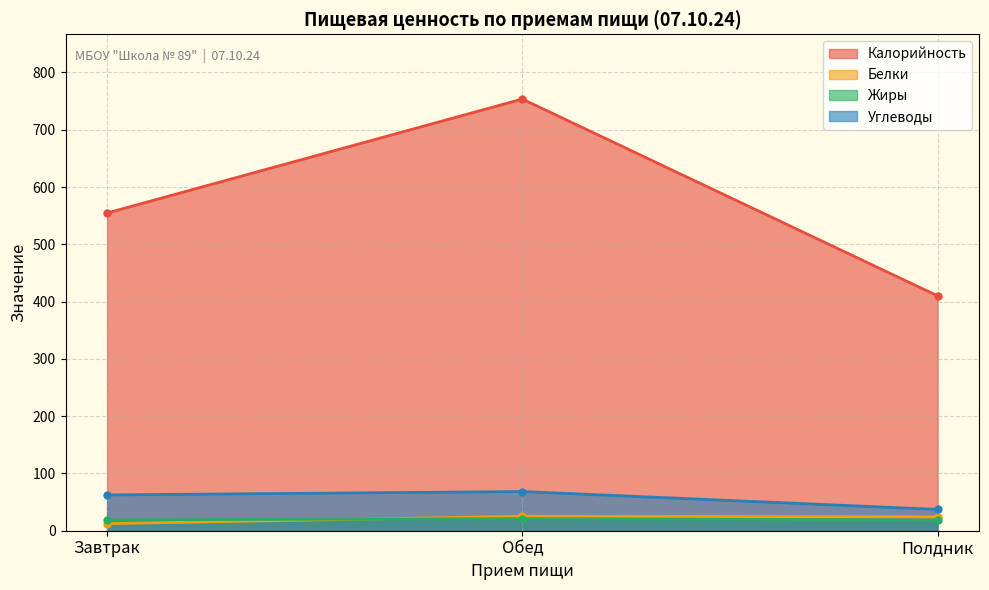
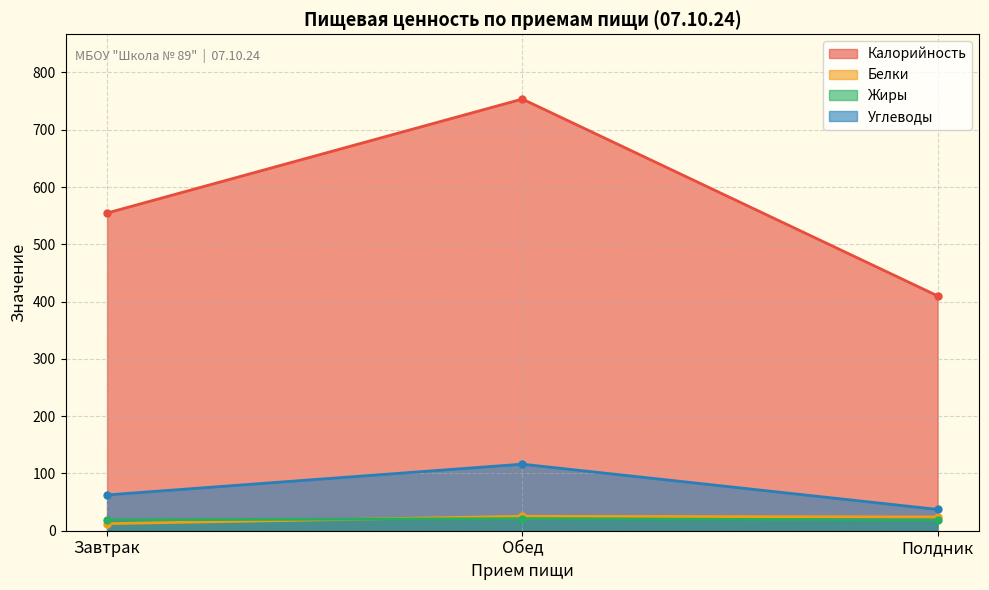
  {
    "Калорийность": {
      "Завтрак": 550,
      "Обед": 750,
      "Полдник": 410
    },
    "Белки": {
      "Завтрак": 10,
      "Полдник": 20
    },
    "Жиры": {
      "Завтрак": 20,
      "Полдник": 20
    },
    "Углеводы": {
      "Завтрак": 60,
-     "Обед": 70,
+     "Обед": 120,
      "Полдник": 40
    }
  }
